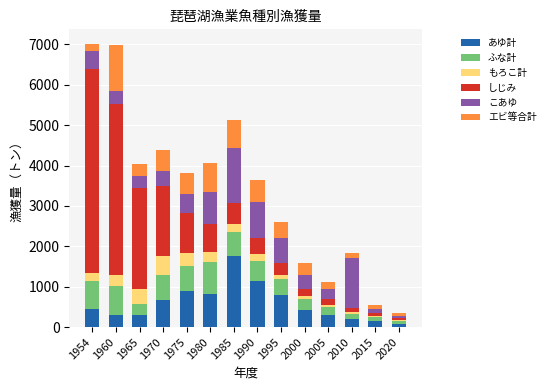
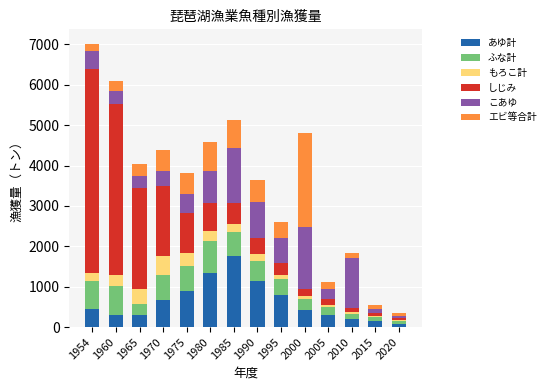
  {
    "あゆ計": {
      "1954": 400,
      "1960": 300,
      "1965": 300,
      "1970": 700,
      "1975": 900,
-     "1980": 800,
+     "1980": 1300,
      "1985": 1800,
      "1990": 1200,
      "1995": 800,
      "2000": 400,
      "2005": 300,
      "2010": 200,
      "2015": 100,
      "2020": 100
    },
    "ふな計": {
      "1954": 700,
      "1960": 700,
      "1965": 300,
      "1970": 600,
      "1975": 600,
      "1980": 800,
      "1985": 600,
      "1990": 500,
      "1995": 400,
      "2000": 300,
      "2005": 200,
      "2010": 100,
      "2015": 100,
      "2020": 100
    },
    "もろこ計": {
      "1954": 200,
      "1960": 300,
      "1965": 400,
      "1970": 500,
      "1975": 300,
      "1980": 200,
      "1985": 200,
      "1990": 200,
      "1995": 100,
      "2000": 100
    },
    "しじみ": {
      "1954": 5000,
      "1960": 4200,
      "1965": 2500,
      "1970": 1700,
      "1975": 1000,
      "1980": 700,
      "1985": 500,
      "1990": 400,
      "1995": 300,
      "2000": 200,
      "2005": 100,
      "2010": 100,
      "2015": 100
    },
    "こあゆ": {
      "1954": 400,
      "1960": 300,
      "1965": 300,
      "1970": 400,
      "1975": 500,
      "1980": 800,
      "1985": 1400,
      "1990": 900,
      "1995": 600,
-     "2000": 300,
+     "2000": 1500,
      "2005": 200,
      "2010": 1200,
      "2015": 100,
      "2020": 100
    },
    "エビ等合計": {
      "1954": 200,
-     "1960": 1100,
+     "1960": 300,
      "1965": 300,
      "1970": 500,
      "1975": 500,
      "1980": 700,
      "1985": 700,
      "1990": 500,
      "1995": 400,
-     "2000": 300,
+     "2000": 2300,
      "2005": 200,
      "2010": 100,
      "2015": 100,
      "2020": 100
    }
  }
